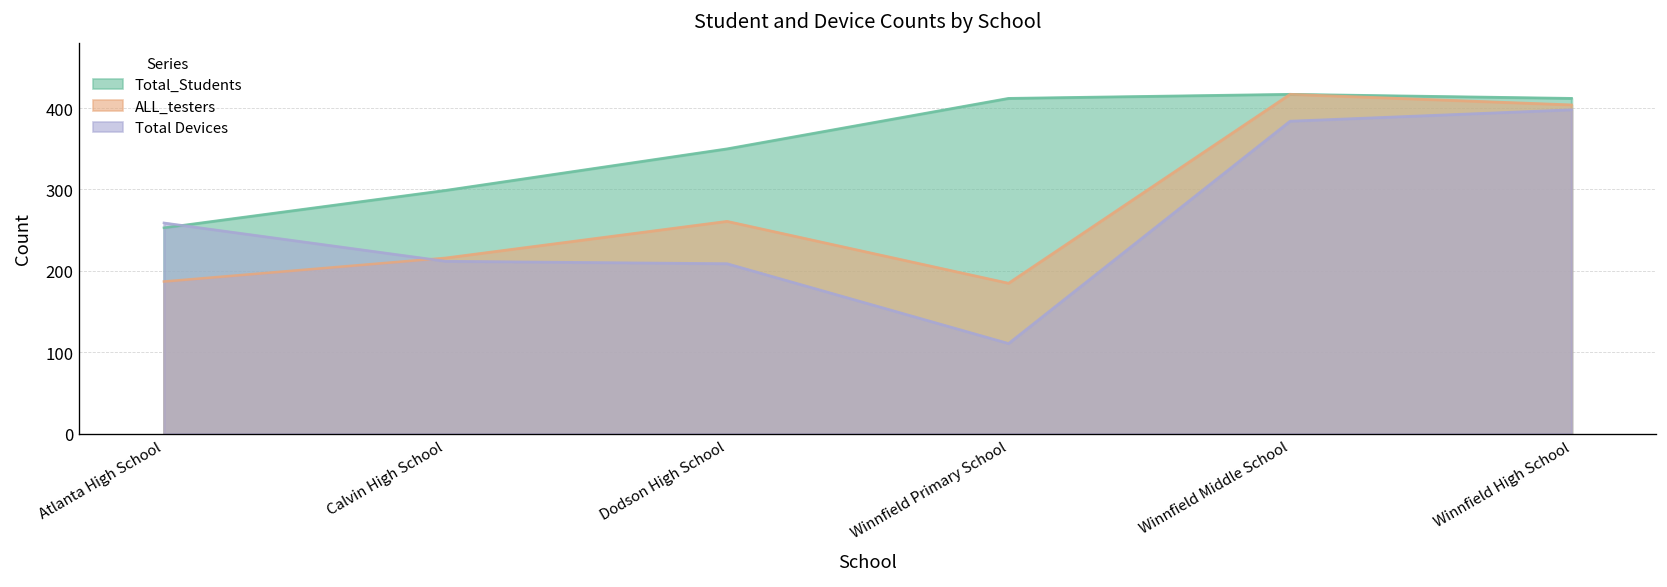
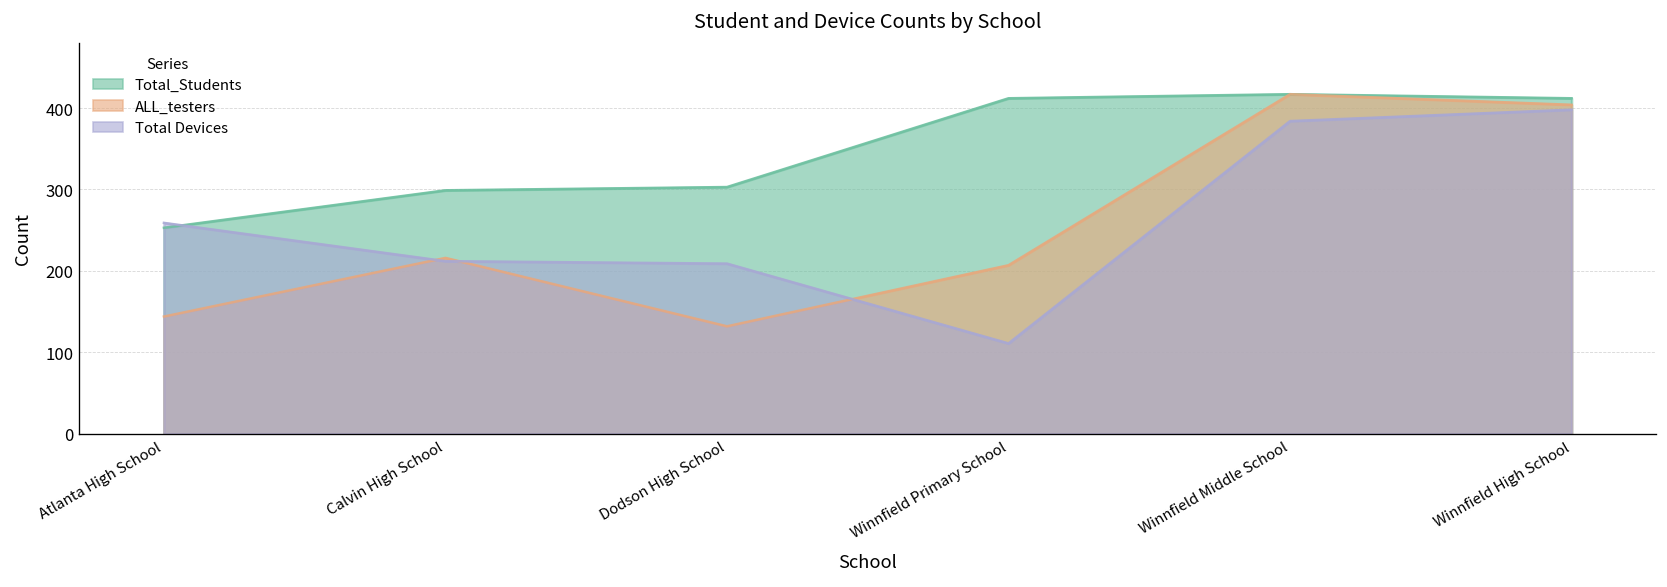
  {
    "Total_Students": {
      "Atlanta High School": 250,
      "Calvin High School": 300,
-     "Dodson High School": 350,
+     "Dodson High School": 300,
      "Winnfield Primary School": 410,
      "Winnfield High School": 410
    },
    "ALL_testers": {
-     "Atlanta High School": 190,
+     "Atlanta High School": 140,
      "Calvin High School": 220,
-     "Dodson High School": 260,
-     "Winnfield Primary School": 190,
+     "Dodson High School": 130,
+     "Winnfield Primary School": 210,
      "Winnfield High School": 400
    },
    "Total Devices": {
      "Atlanta High School": 260,
      "Calvin High School": 210,
      "Dodson High School": 210,
      "Winnfield Primary School": 110,
      "Winnfield Middle School": 380,
      "Winnfield High School": 400
    }
  }
